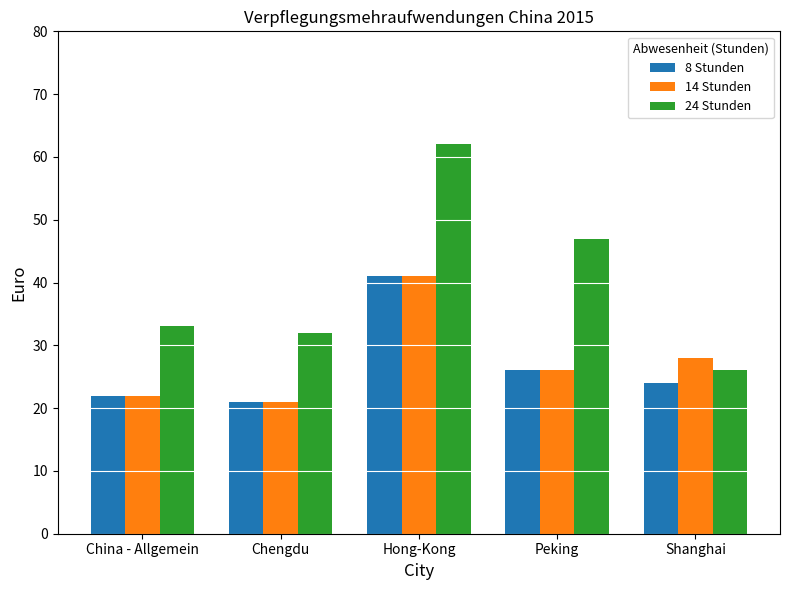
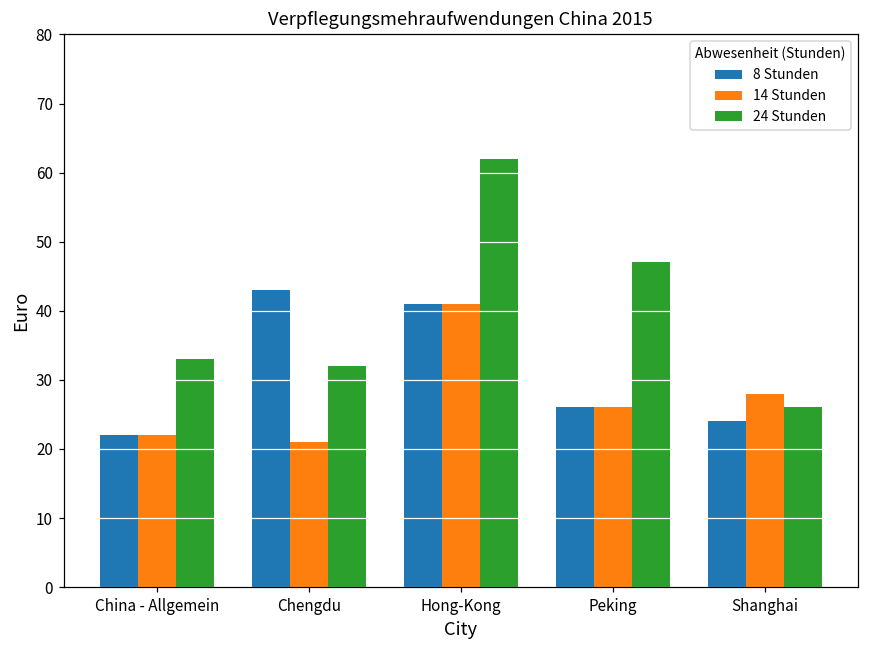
  {
    "8 Stunden": {
      "China - Allgemein": 22,
-     "Chengdu": 21,
+     "Chengdu": 43,
      "Hong-Kong": 41,
      "Peking": 26,
      "Shanghai": 24
    },
    "14 Stunden": {
      "China - Allgemein": 22,
      "Chengdu": 21,
      "Hong-Kong": 41,
      "Peking": 26,
      "Shanghai": 28
    },
    "24 Stunden": {
      "China - Allgemein": 33,
      "Chengdu": 32,
      "Hong-Kong": 62,
      "Peking": 47,
      "Shanghai": 26
    }
  }
